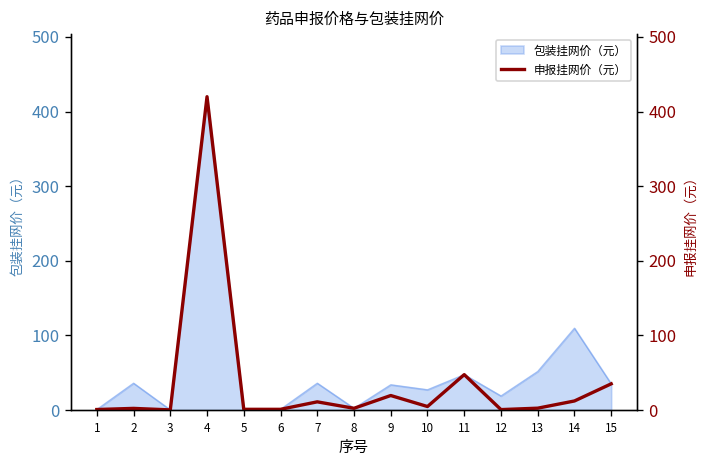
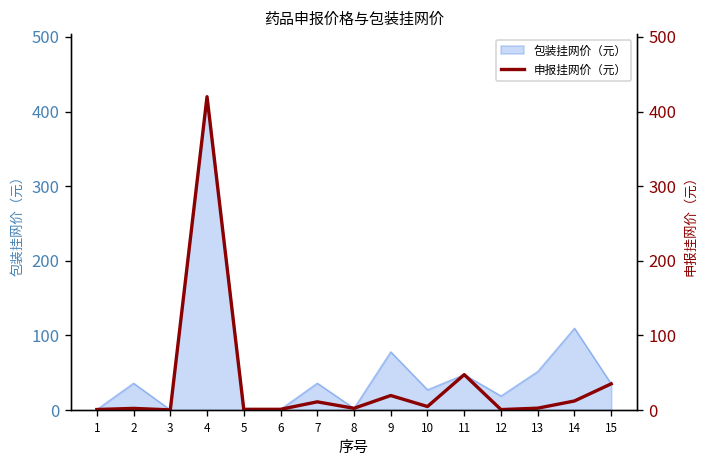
  {
    "包装挂网价（元）": {
      "1": 0,
      "2": 40,
      "3": 0,
      "4": 420,
      "5": 0,
      "6": 0,
      "7": 40,
      "8": 0,
-     "9": 30,
+     "9": 80,
      "10": 30,
      "11": 50,
      "12": 20,
      "13": 50,
      "14": 110,
      "15": 40
    },
    "申报挂网价（元）": {
      "1": 0,
      "2": 0,
      "3": 0,
      "4": 420,
      "5": 0,
      "6": 0,
      "7": 10,
      "8": 0,
      "9": 20,
      "10": 0,
      "11": 50,
      "12": 0,
      "13": 0,
      "14": 10,
      "15": 40
    }
  }
